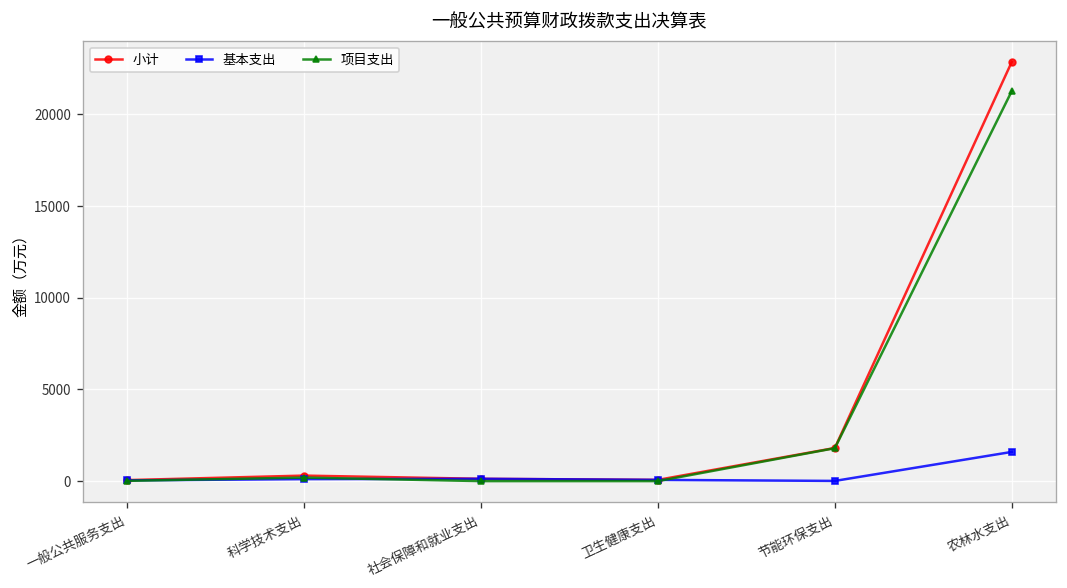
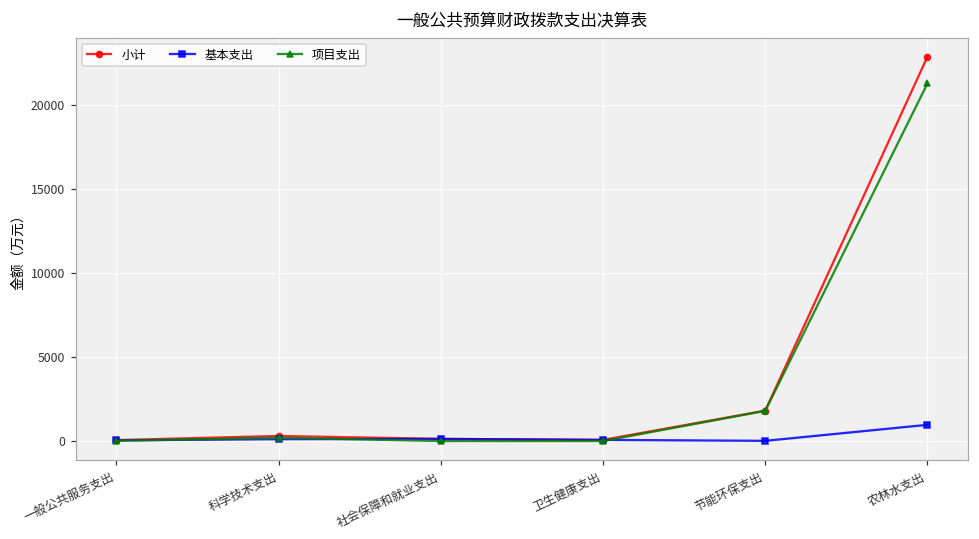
  {
    "小计": {
      "农林水支出": 22900
    },
    "基本支出": {
      "节能环保支出": 0,
-     "农林水支出": 1600
+     "农林水支出": 1000
    },
    "项目支出": {
      "农林水支出": 21300
    }
  }
